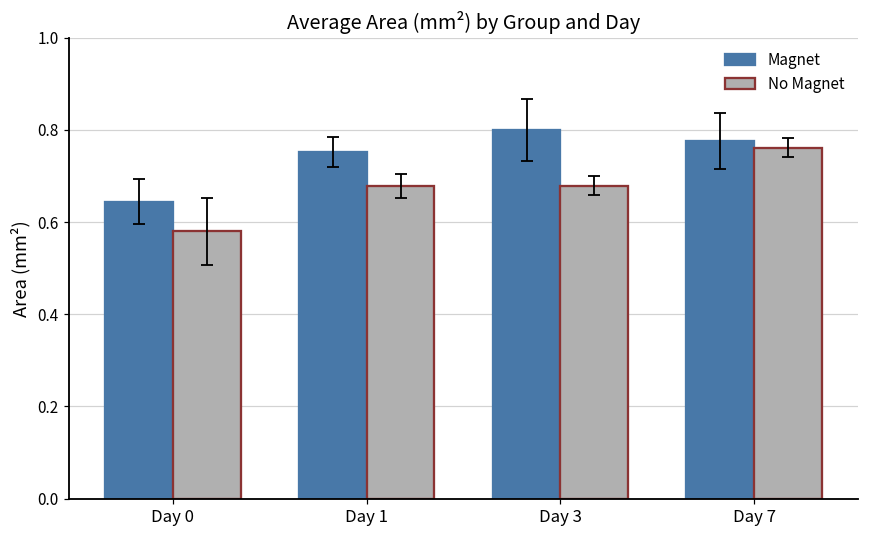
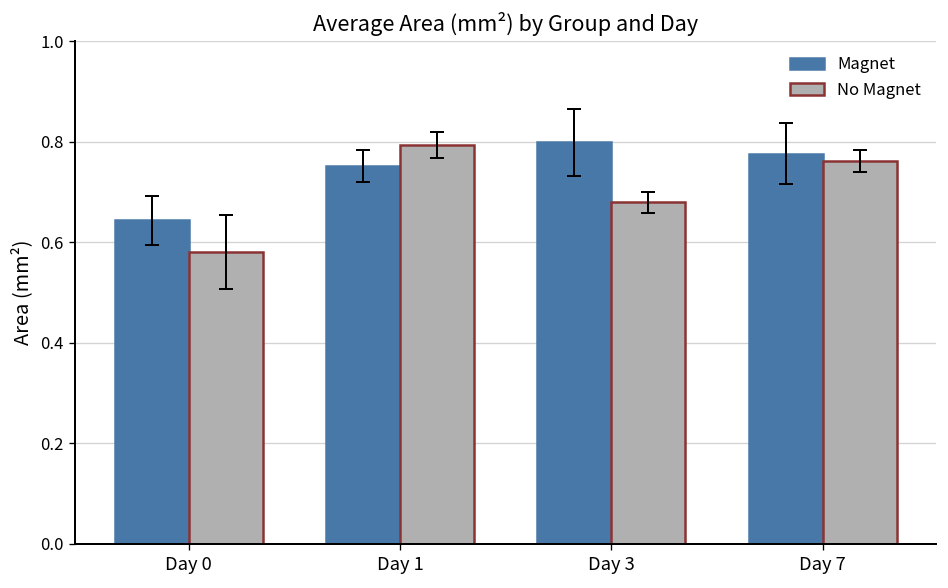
  {
    "No Magnet": {
      "Day 0": 0.58,
-     "Day 1": 0.68,
+     "Day 1": 0.79,
      "Day 3": 0.68,
      "Day 7": 0.76
    }
  }
